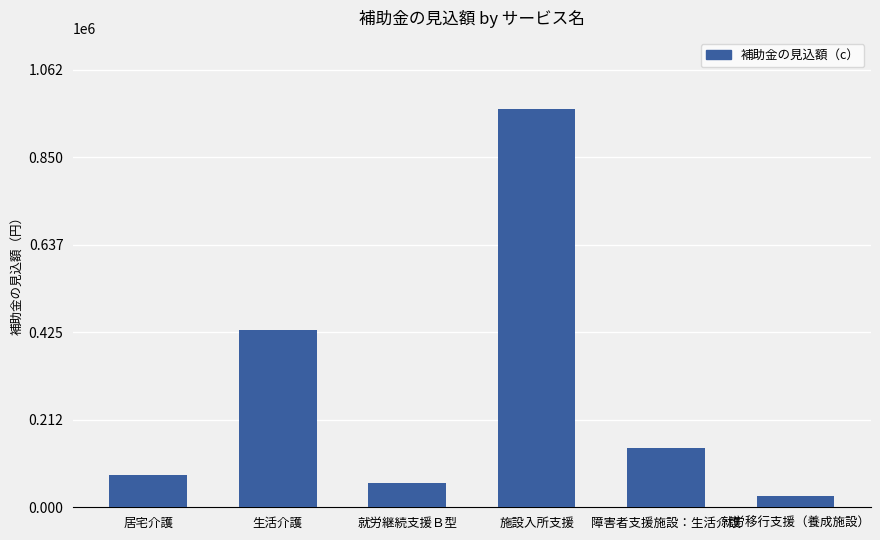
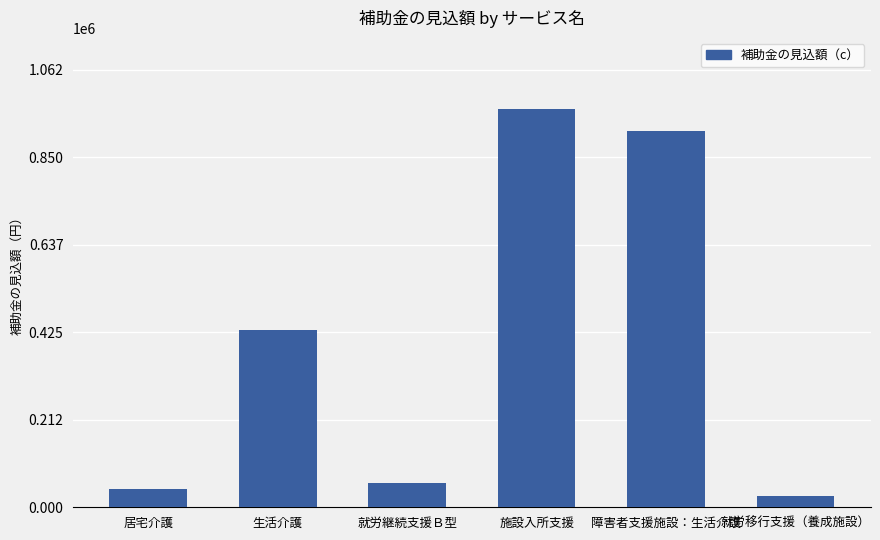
  {
-   "居宅介護": 80000,
+   "居宅介護": 40000,
    "生活介護": 430000,
    "就労継続支援Ｂ型": 60000,
    "施設入所支援": 970000,
-   "障害者支援施設：生活介護": 140000,
+   "障害者支援施設：生活介護": 910000,
    "就労移行支援（養成施設）": 30000
  }
